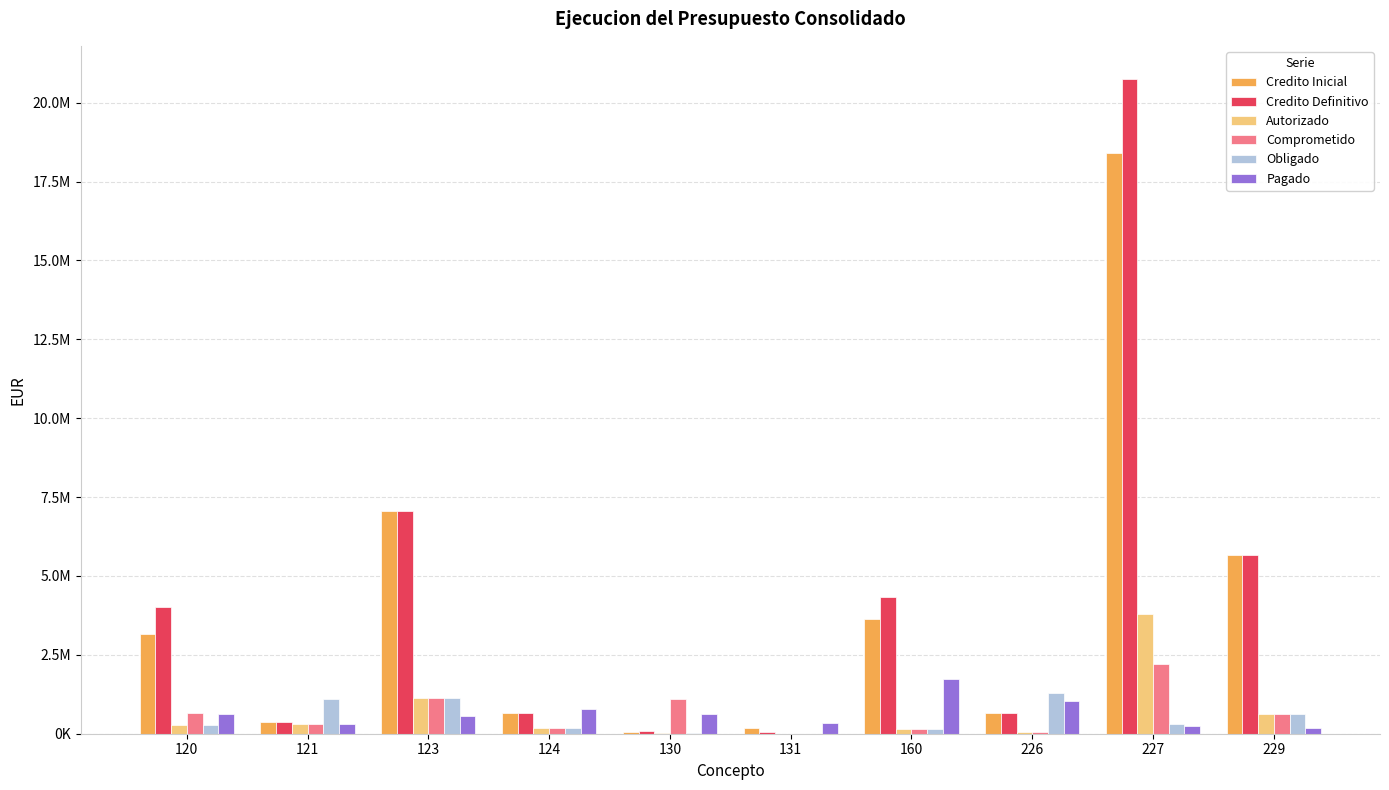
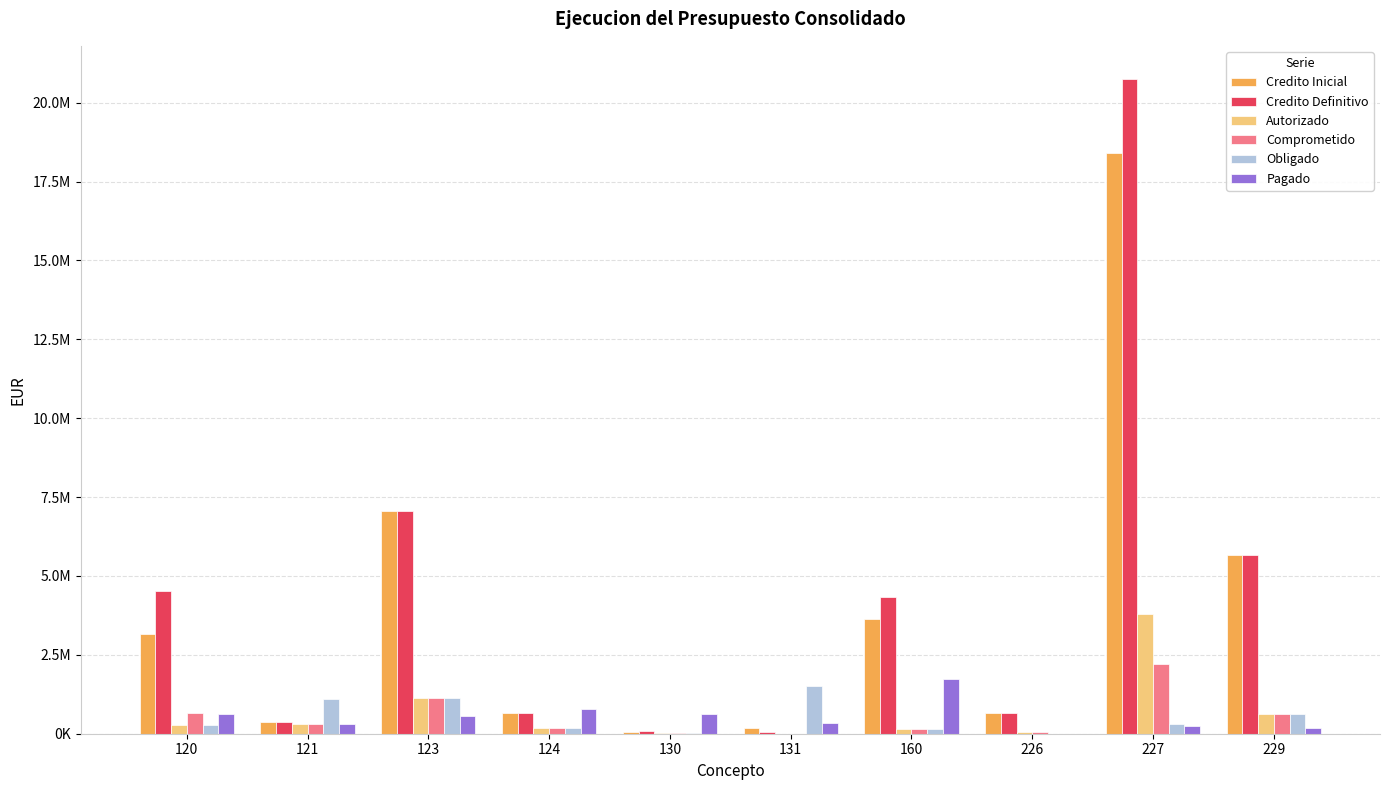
  {
    "Credito Definitivo": {
-     "120": 4000000,
+     "120": 4500000,
      "121": 400000,
      "123": 7100000,
      "124": 700000,
      "130": 100000,
      "160": 4300000,
      "226": 700000,
      "227": 20800000,
      "229": 5700000
    },
    "Comprometido": {
      "120": 700000,
      "121": 300000,
      "123": 1100000,
      "124": 200000,
-     "130": 1100000,
+     "130": 0,
      "131": 0,
      "160": 100000,
      "227": 2200000,
      "229": 600000
    },
    "Obligado": {
      "120": 300000,
      "121": 1100000,
      "123": 1100000,
      "124": 200000,
-     "131": 0,
+     "131": 1500000,
      "160": 100000,
-     "226": 1300000,
+     "226": 0,
      "227": 300000,
      "229": 600000
    },
    "Pagado": {
      "120": 600000,
      "121": 300000,
      "123": 600000,
      "124": 800000,
      "130": 600000,
      "131": 300000,
      "160": 1700000,
-     "226": 1000000,
+     "226": 0,
      "227": 200000,
      "229": 200000
    }
  }
